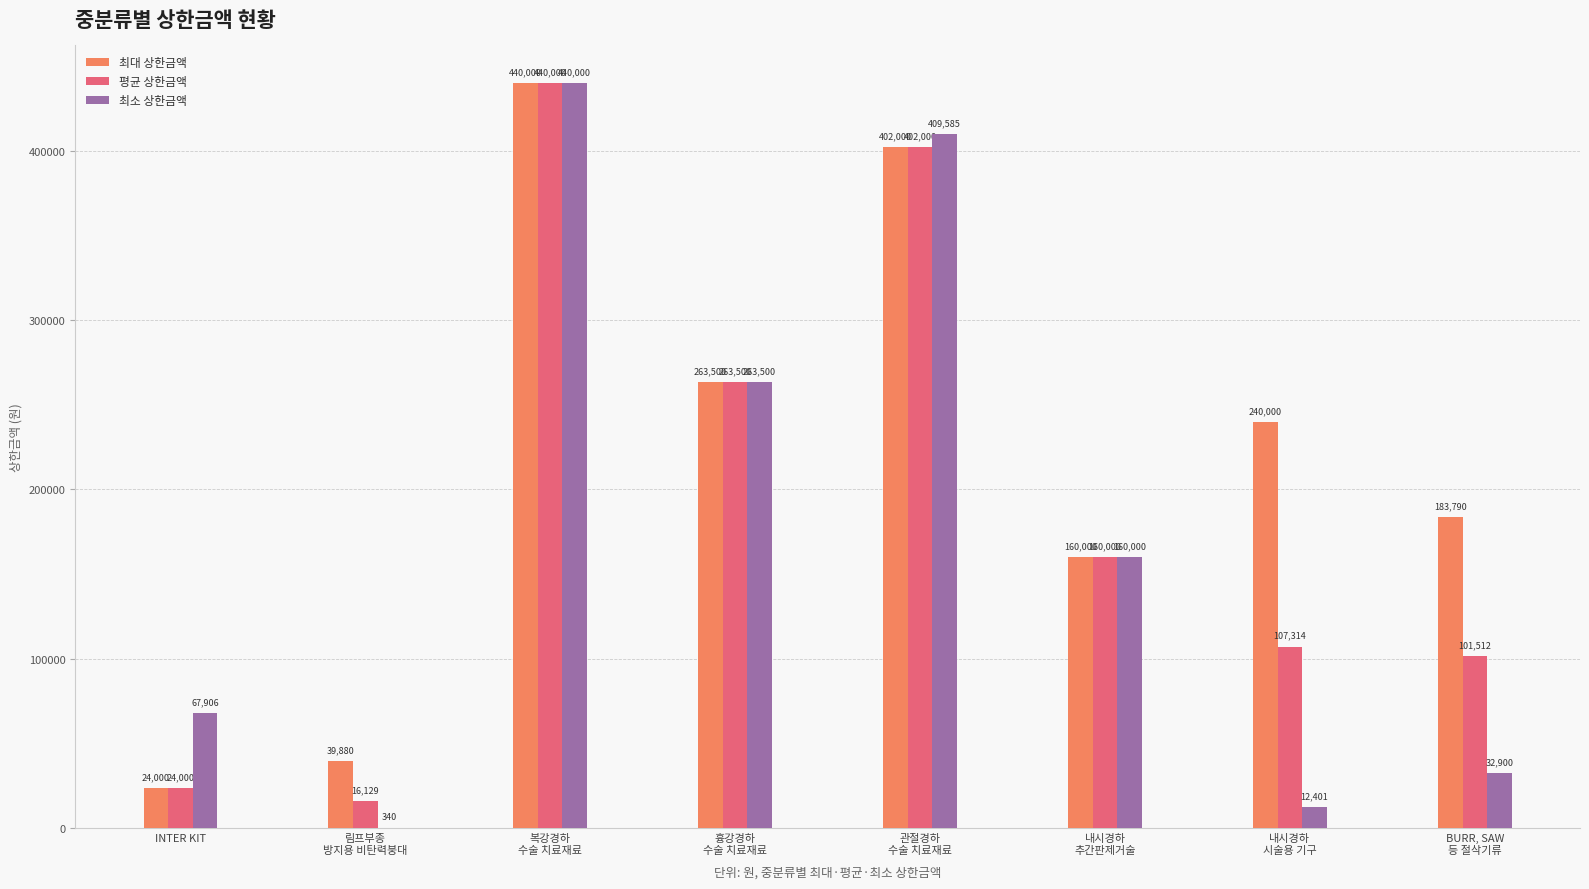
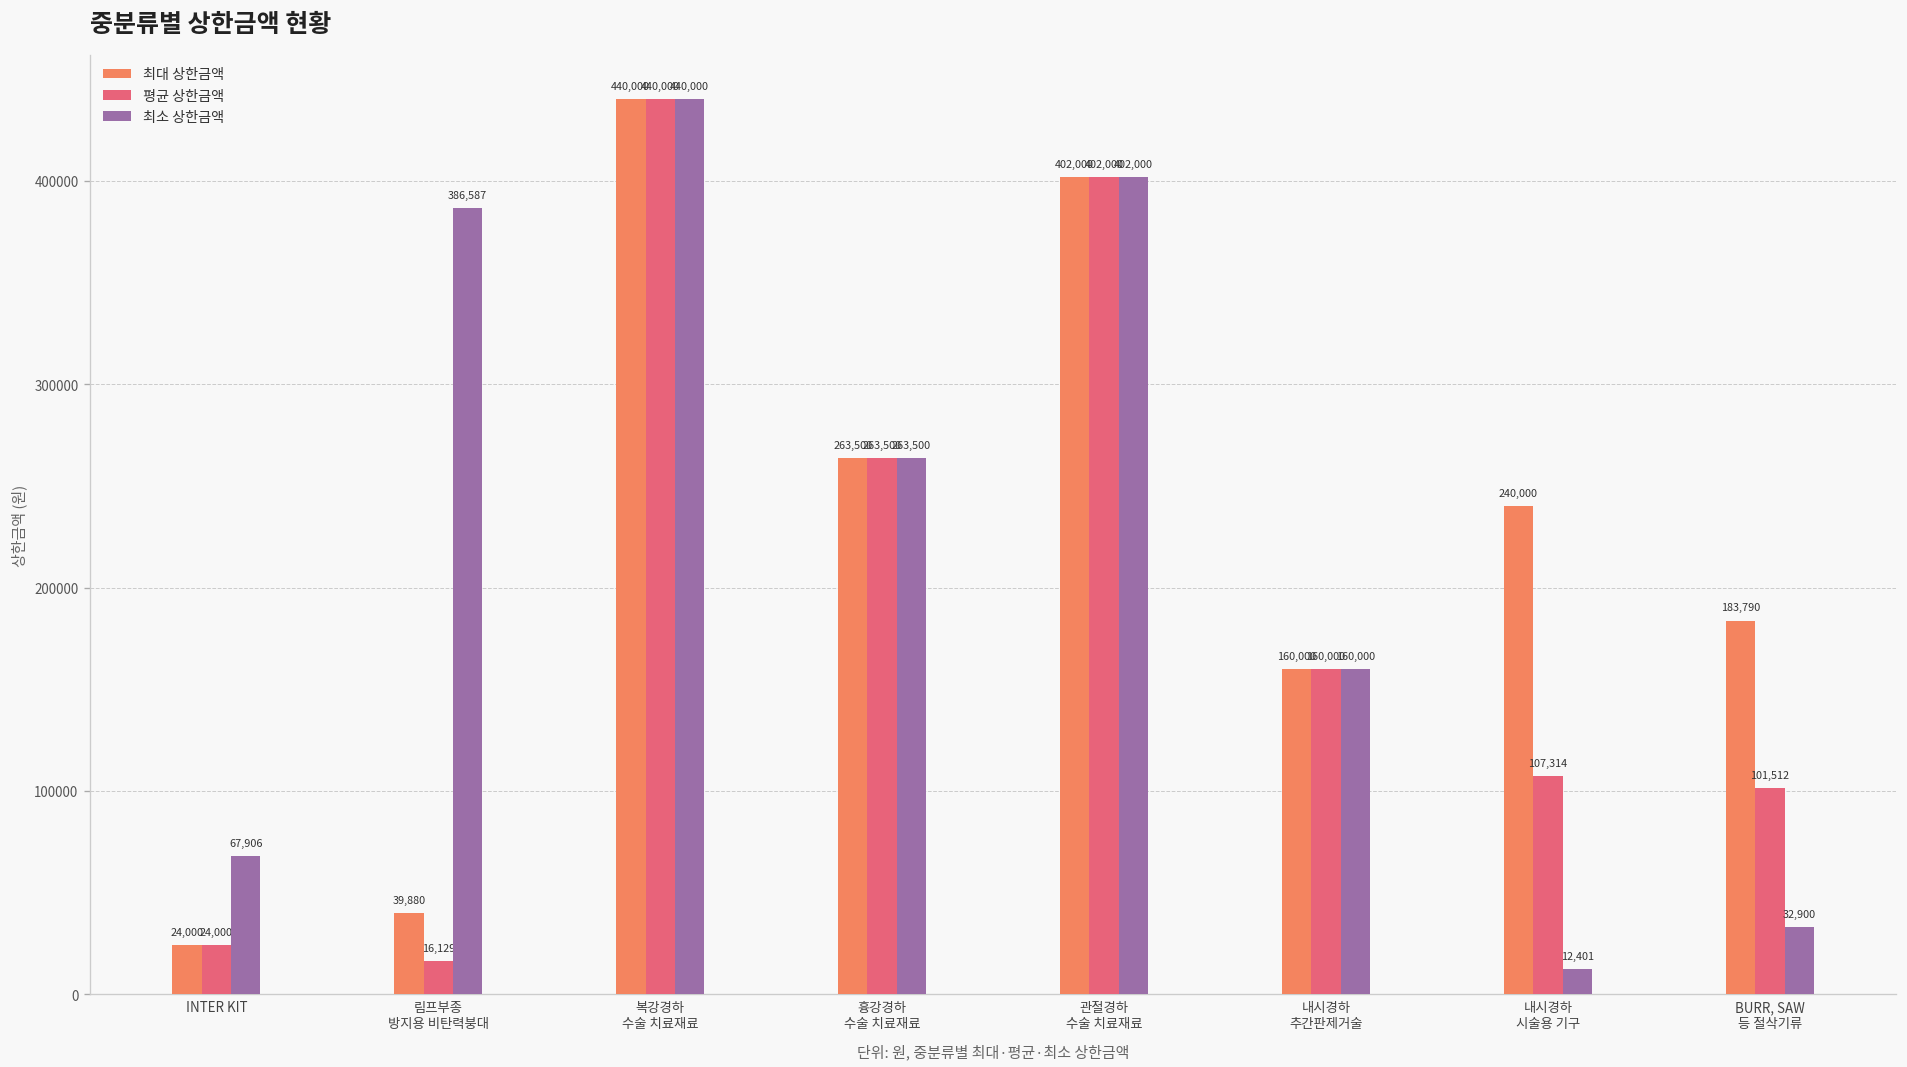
  {
    "최소 상한금액": {
      "INTER KIT": "67,906",
-     "림프부종 방지용 비탄력붕대": "340",
-     "관절경하 수술 치료재료": "409,585",
+     "림프부종 방지용 비탄력붕대": "386,587",
+     "관절경하 수술 치료재료": "402,000",
      "내시경하 시술용 기구": "12,401",
      "BURR, SAW 등 절삭기류": "32,900"
    }
  }
